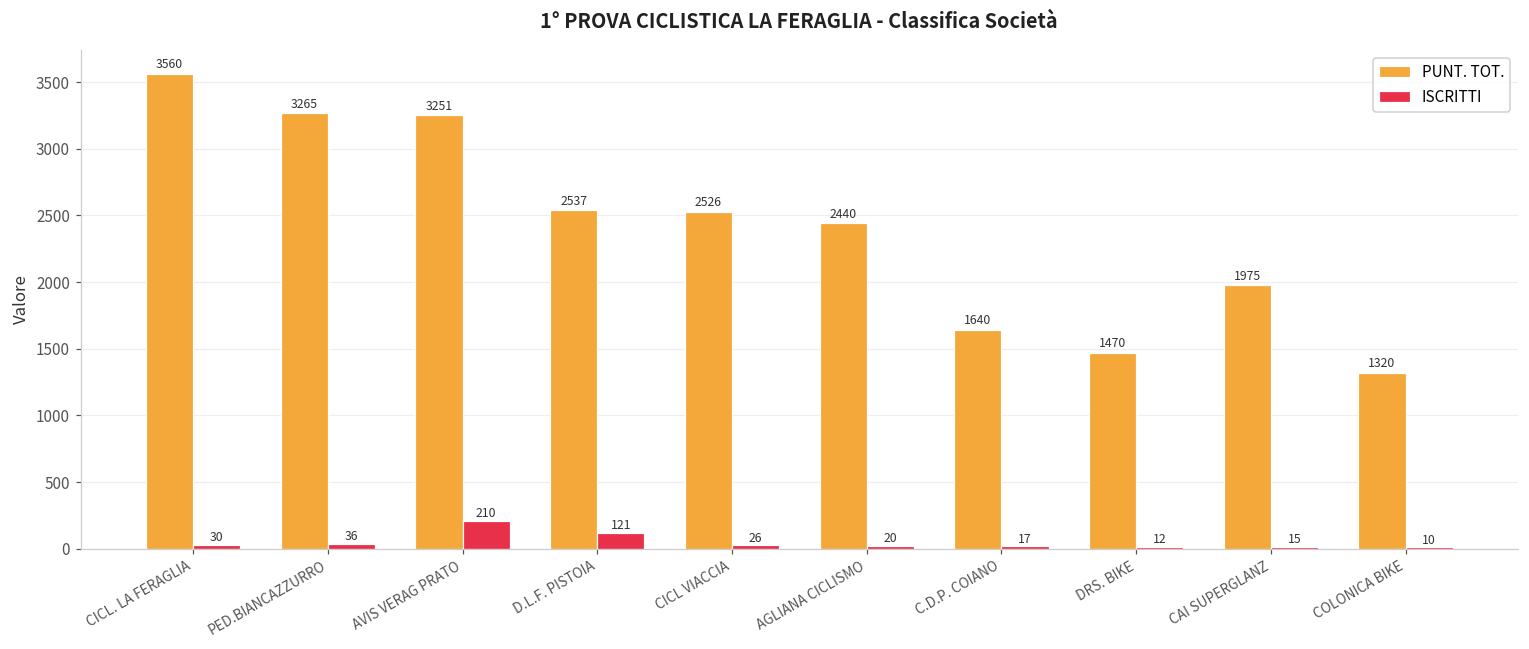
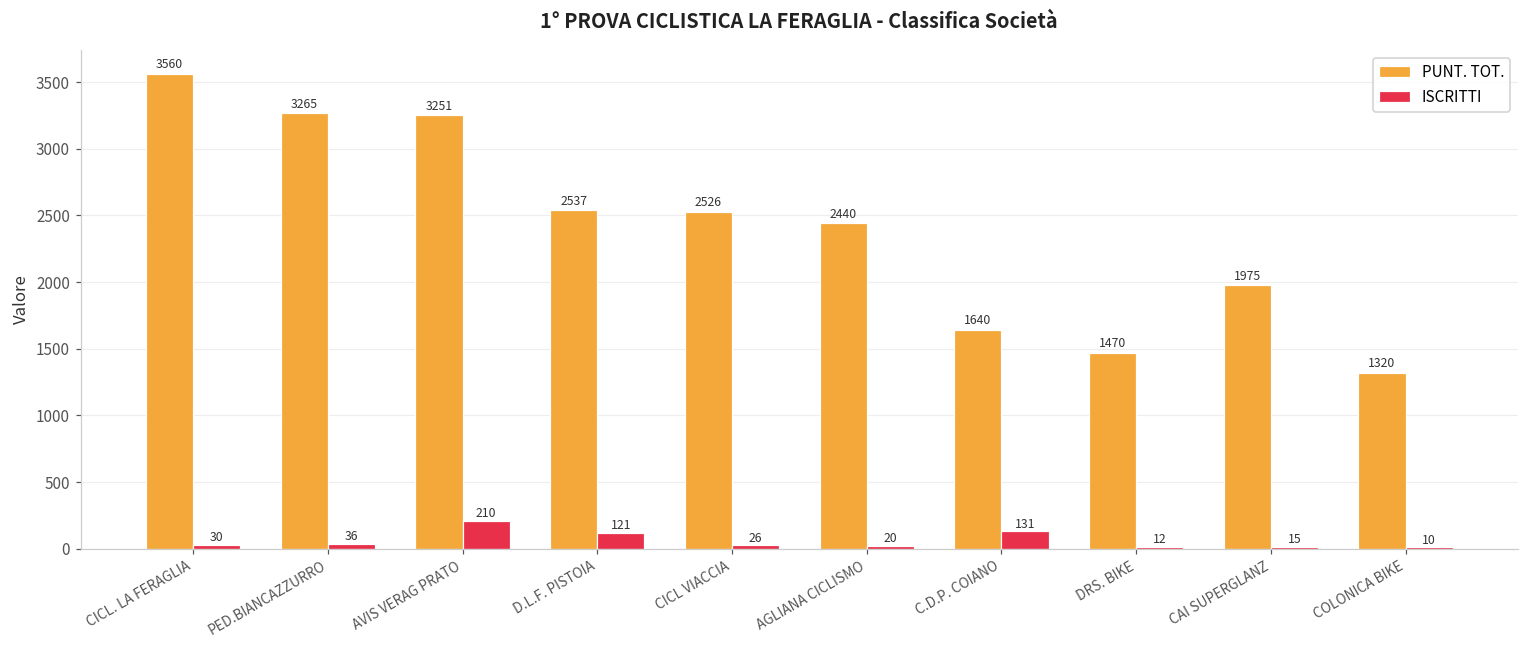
  {
    "PUNT. TOT.": {
      "CICL. LA FERAGLIA": 3560,
      "PED.BIANCAZZURRO": 3265,
      "AVIS VERAG PRATO": 3251,
      "D.L.F. PISTOIA": 2537,
      "CICL VIACCIA": 2526,
      "AGLIANA CICLISMO": 2440,
      "C.D.P. COIANO": 1640,
      "DRS. BIKE": 1470,
      "CAI SUPERGLANZ": 1975,
      "COLONICA BIKE": 1320
    },
    "ISCRITTI": {
      "CICL. LA FERAGLIA": 30,
      "PED.BIANCAZZURRO": 36,
      "AVIS VERAG PRATO": 210,
      "D.L.F. PISTOIA": 121,
      "CICL VIACCIA": 26,
      "AGLIANA CICLISMO": 20,
-     "C.D.P. COIANO": 17,
+     "C.D.P. COIANO": 131,
      "DRS. BIKE": 12,
      "CAI SUPERGLANZ": 15,
      "COLONICA BIKE": 10
    }
  }
